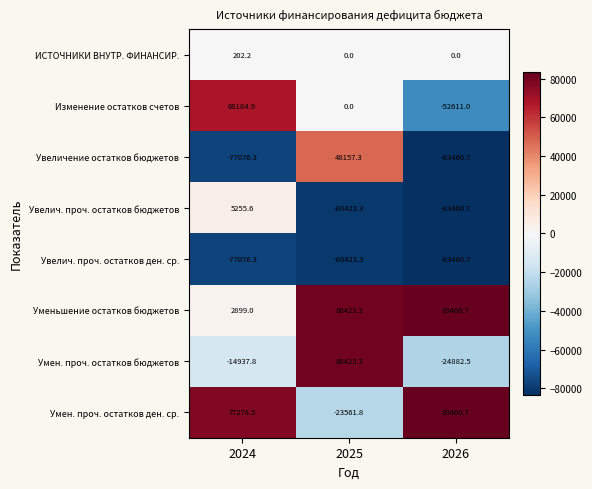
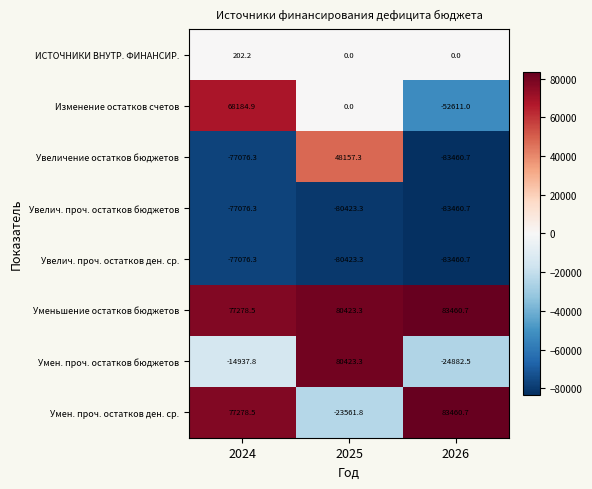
  {
    "ИСТОЧНИКИ ВНУТР. ФИНАНСИР.": {
      "2024": 202.2,
      "2025": 0.0,
      "2026": 0.0
    },
    "Изменение остатков счетов": {
      "2024": 68184.9,
      "2025": 0.0,
      "2026": -52611.0
    },
    "Увеличение остатков бюджетов": {
      "2024": -77076.3,
      "2025": 48157.3,
      "2026": -83460.7
    },
    "Увелич. проч. остатков бюджетов": {
-     "2024": 5255.6,
+     "2024": -77076.3,
      "2025": -80423.3,
      "2026": -83460.7
    },
    "Увелич. проч. остатков ден. ср.": {
      "2024": -77076.3,
      "2025": -80423.3,
      "2026": -83460.7
    },
    "Уменьшение остатков бюджетов": {
-     "2024": 2899.0,
+     "2024": 77278.5,
      "2025": 80423.3,
      "2026": 83460.7
    },
    "Умен. проч. остатков бюджетов": {
      "2024": -14937.8,
      "2025": 80423.3,
      "2026": -24882.5
    },
    "Умен. проч. остатков ден. ср.": {
      "2024": 77278.5,
      "2025": -23561.8,
      "2026": 83460.7
    }
  }
